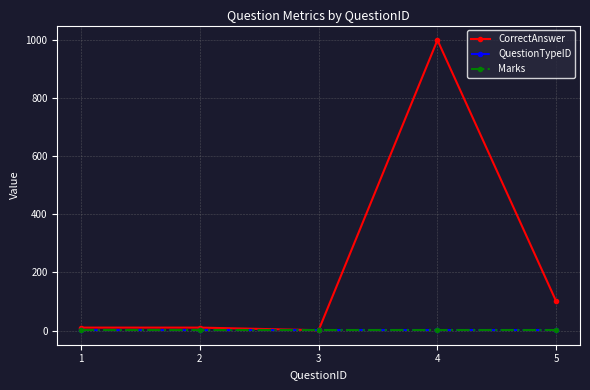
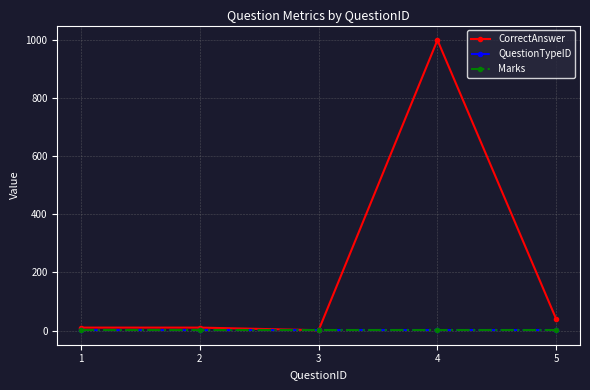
  {
    "CorrectAnswer": {
      "1": 10,
      "2": 10,
      "4": 1000,
-     "5": 100
+     "5": 40
    },
    "Marks": {
      "1": 0,
      "2": 0,
      "4": 0,
      "5": 0
    }
  }
